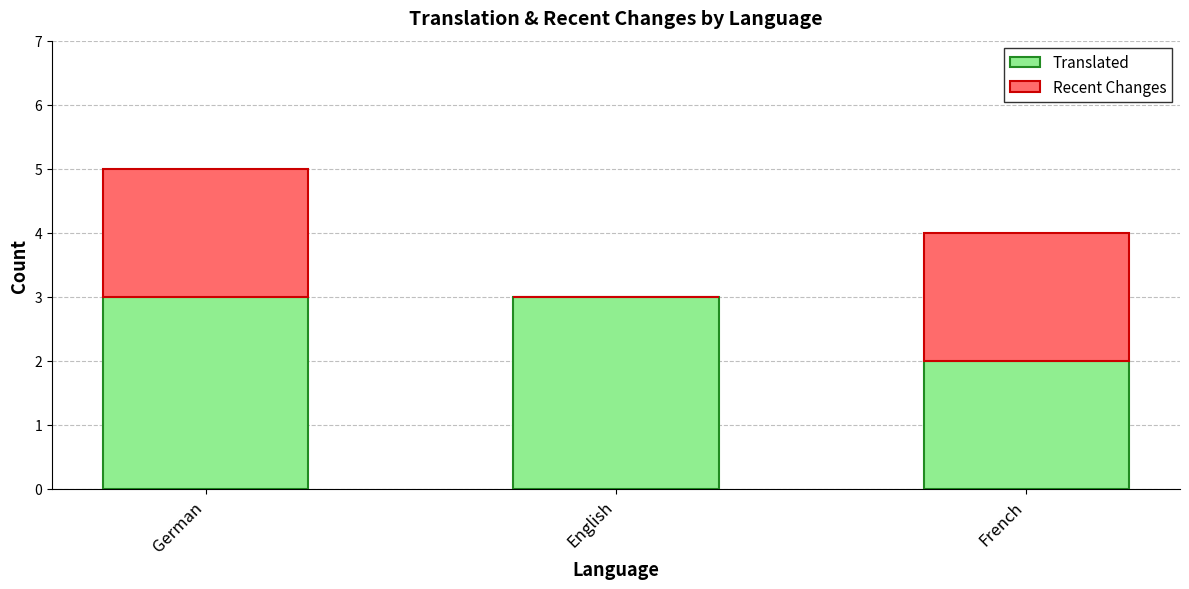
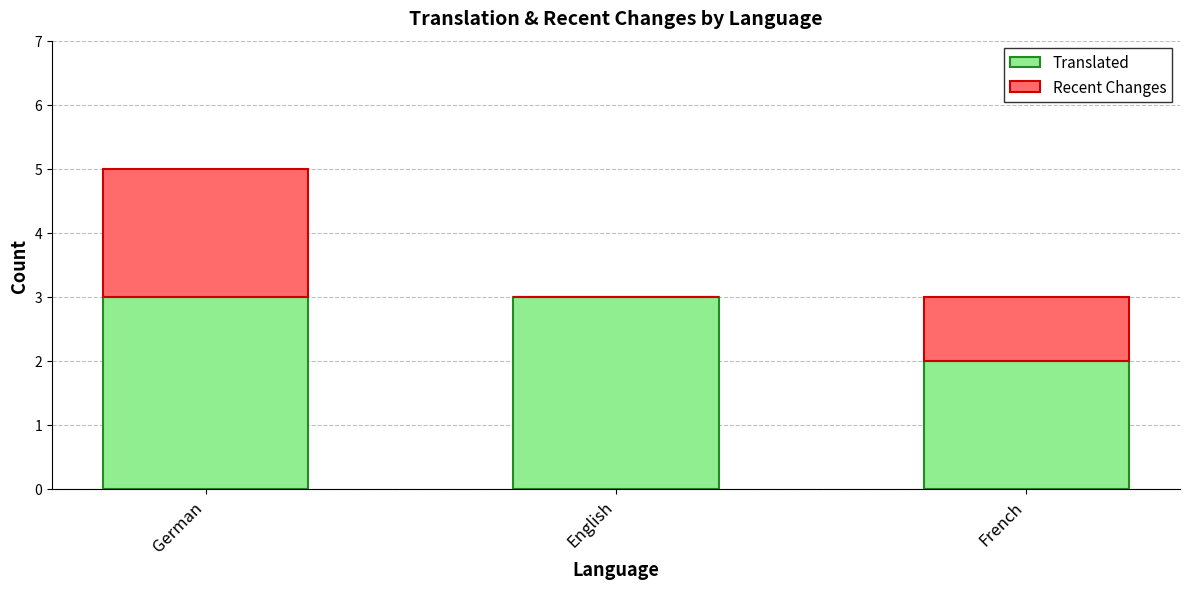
  {
    "Translated": {
      "German": 3,
      "English": 3,
      "French": 2
    },
    "Recent Changes": {
      "German": 2,
      "English": 0,
-     "French": 2
+     "French": 1
    }
  }
